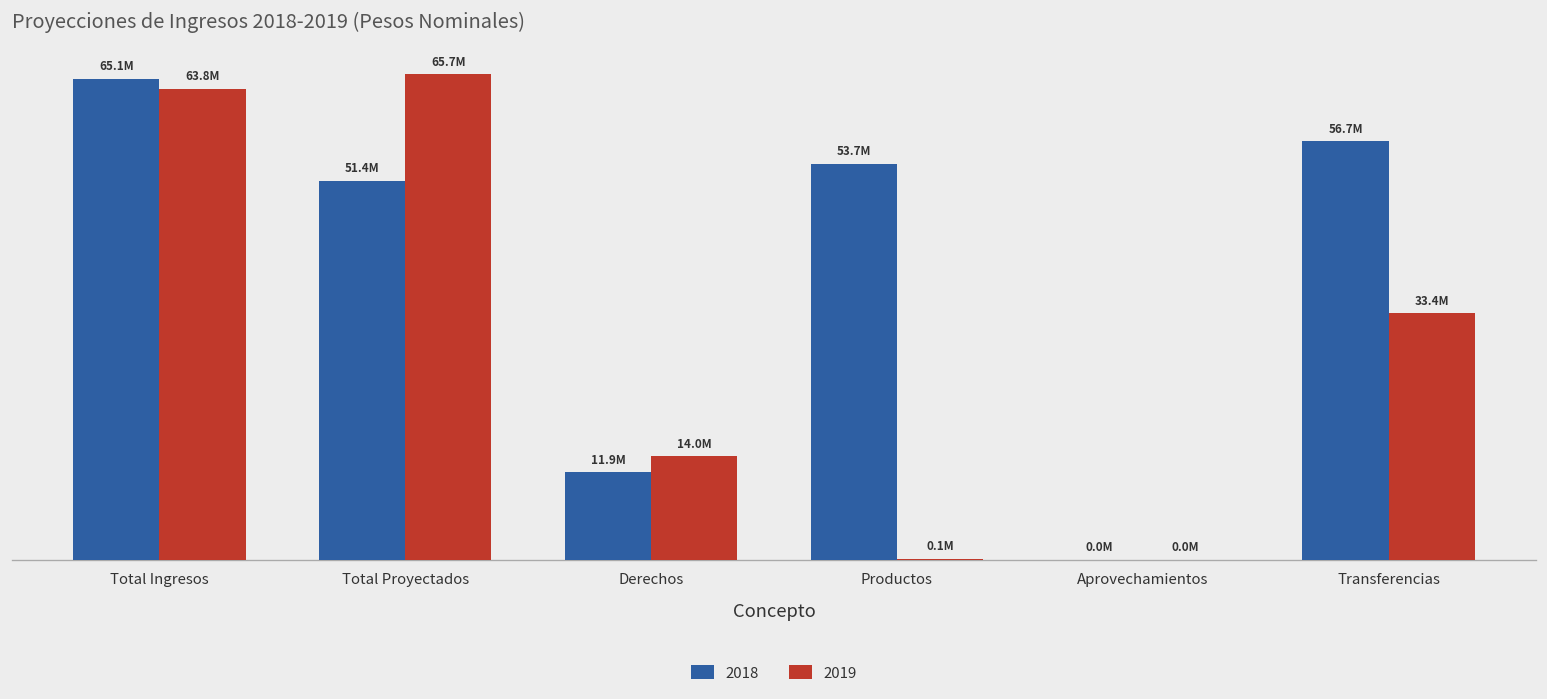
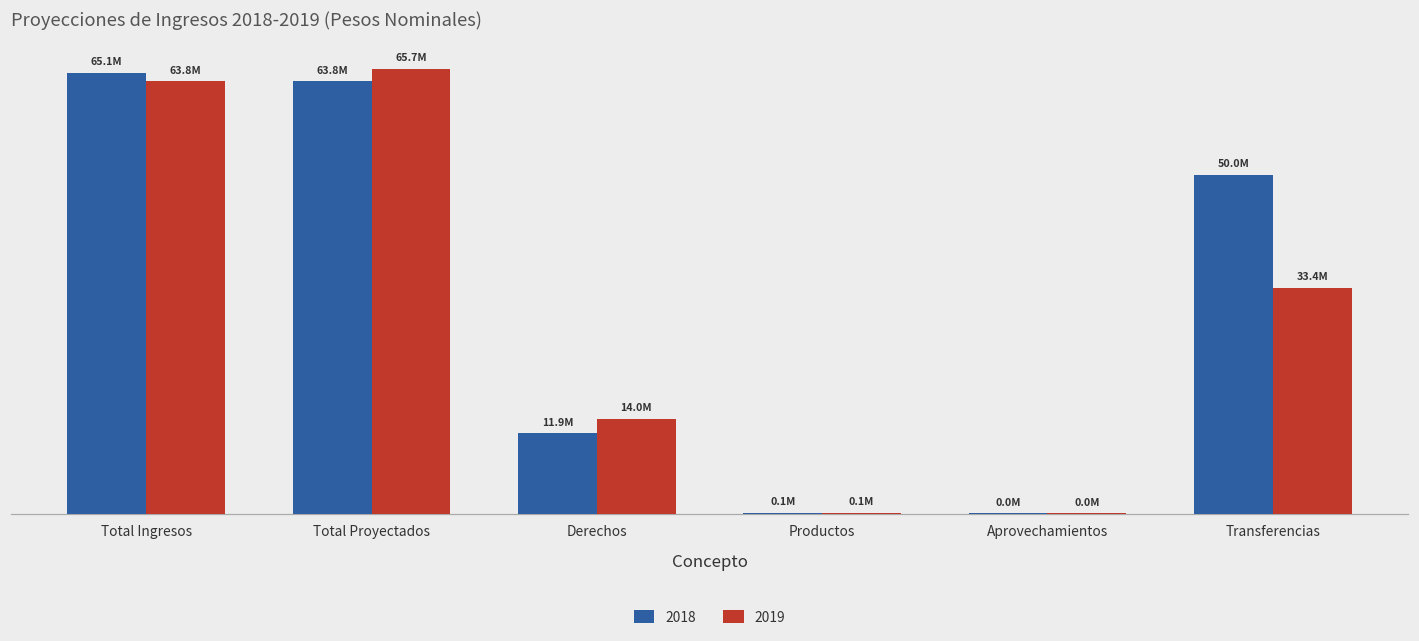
  {
    "2018": {
      "Total Ingresos": "65.1M",
-     "Total Proyectados": "51.4M",
+     "Total Proyectados": "63.8M",
      "Derechos": "11.9M",
-     "Productos": "53.7M",
-     "Transferencias": "56.7M"
+     "Productos": "0.1M",
+     "Transferencias": "50.0M"
    },
    "2019": {
      "Total Ingresos": "63.8M",
      "Total Proyectados": "65.7M",
      "Derechos": "14.0M",
      "Productos": "0.1M",
      "Transferencias": "33.4M"
    }
  }
